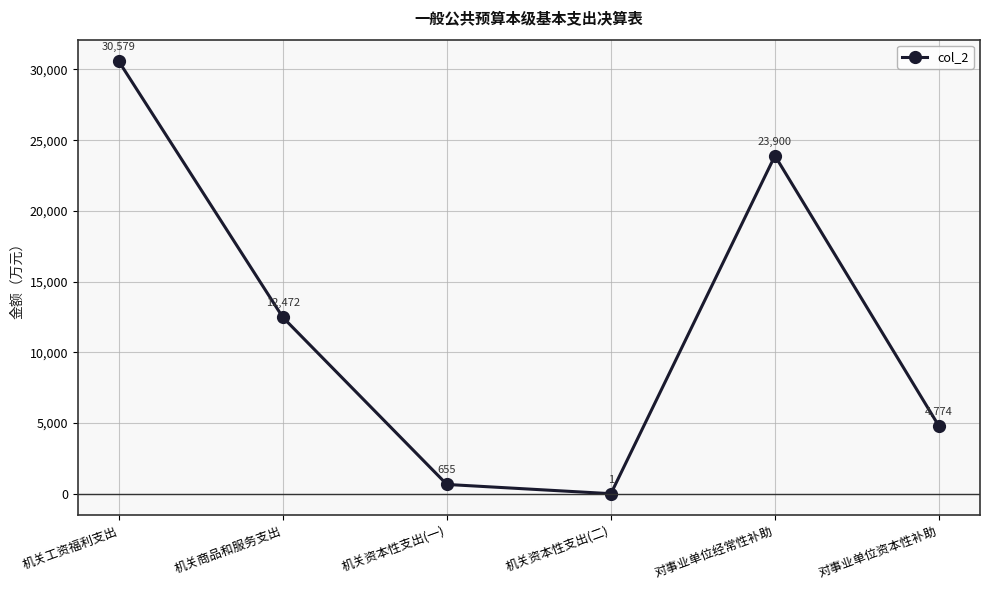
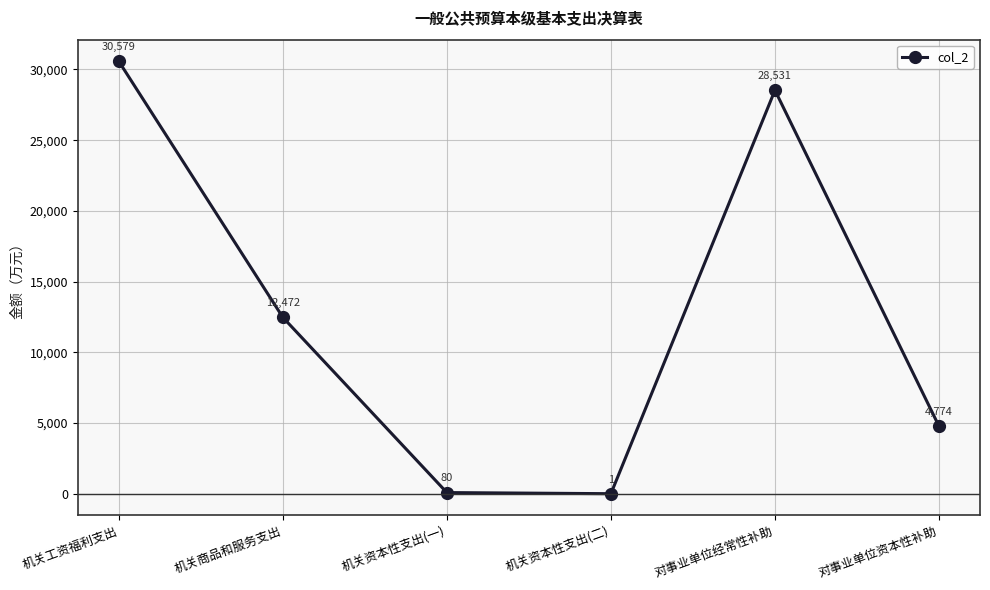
  {
    "机关工资福利支出": "30,579",
    "机关商品和服务支出": "12,472",
-   "机关资本性支出(一)": "655",
+   "机关资本性支出(一)": "80",
    "机关资本性支出(二)": "1",
-   "对事业单位经常性补助": "23,900",
+   "对事业单位经常性补助": "28,531",
    "对事业单位资本性补助": "4,774"
  }
